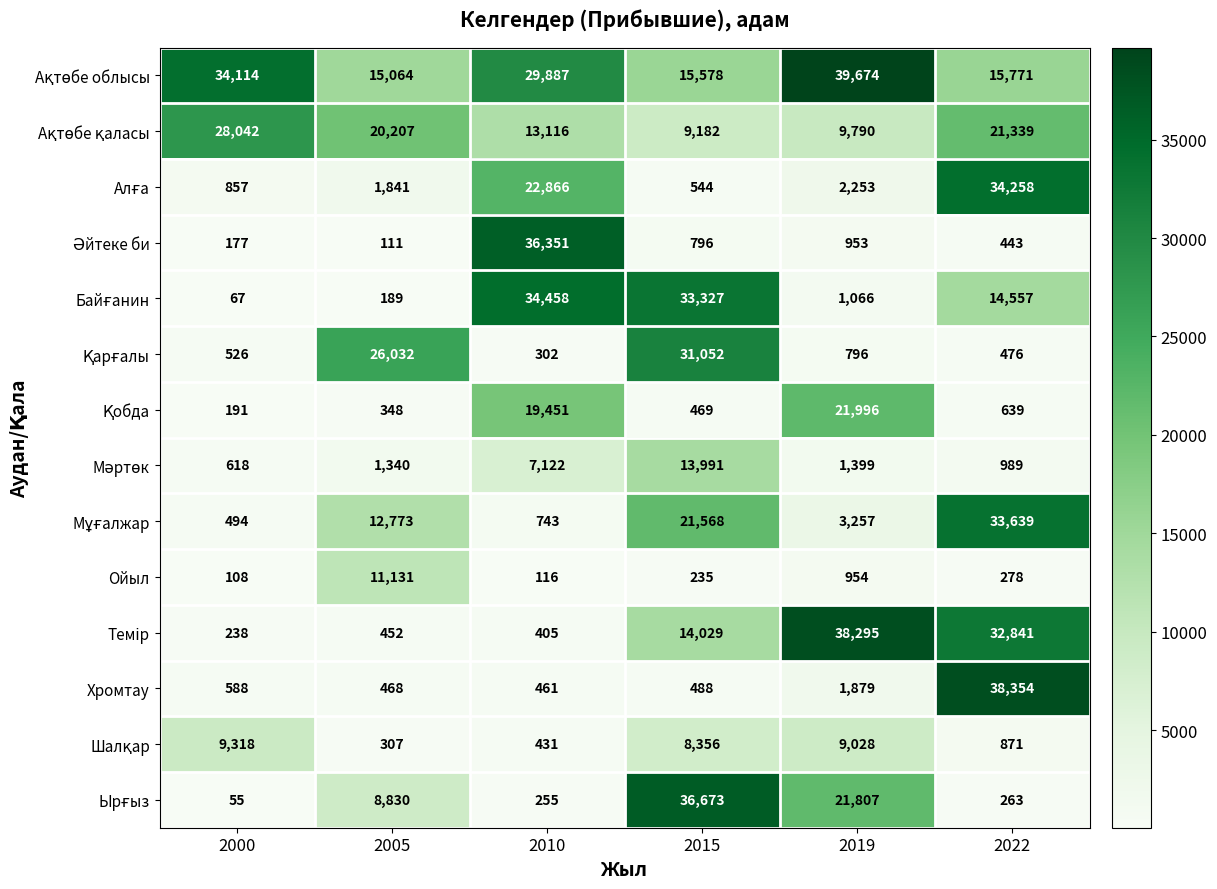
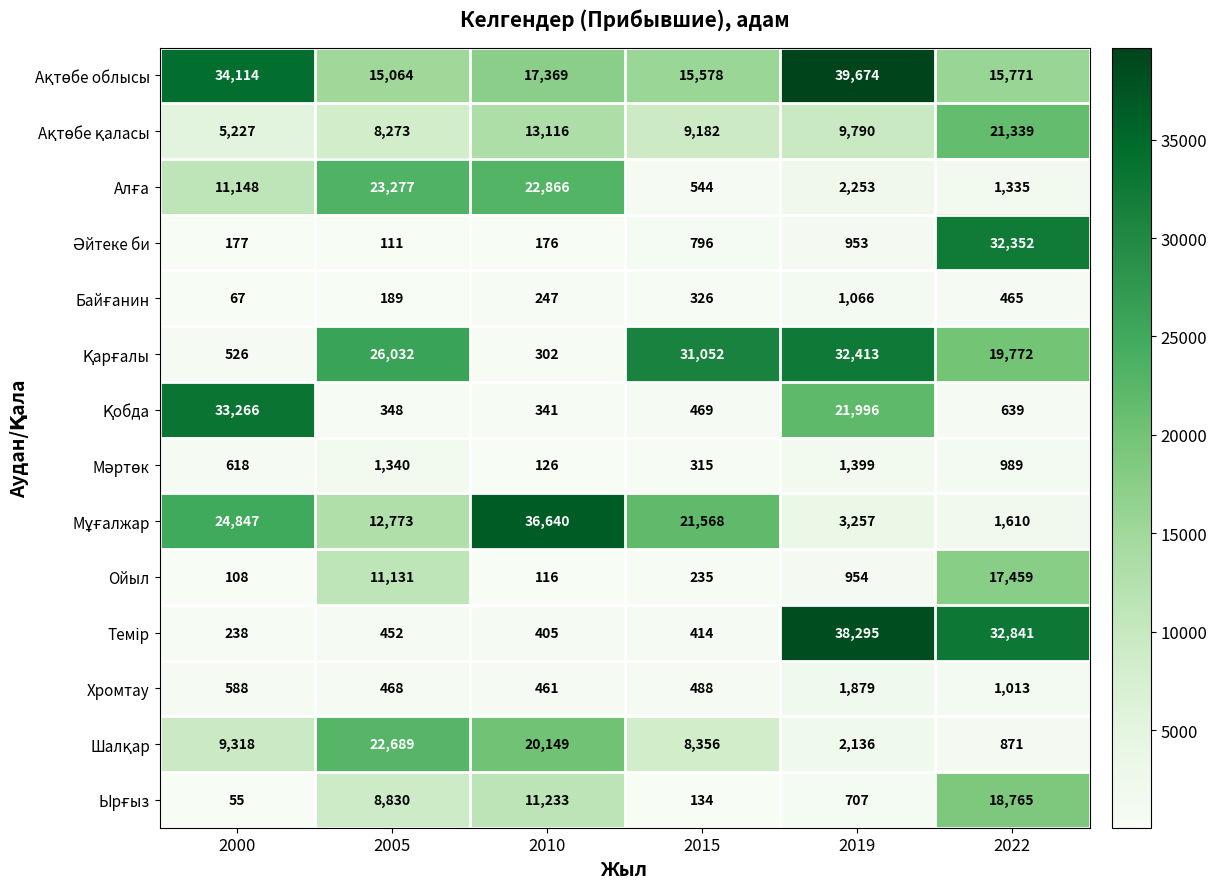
  {
    "Ақтөбе облысы": {
      "2000": "34,114",
      "2005": "15,064",
-     "2010": "29,887",
+     "2010": "17,369",
      "2015": "15,578",
      "2019": "39,674",
      "2022": "15,771"
    },
    "Ақтөбе қаласы": {
-     "2000": "28,042",
-     "2005": "20,207",
+     "2000": "5,227",
+     "2005": "8,273",
      "2010": "13,116",
      "2015": "9,182",
      "2019": "9,790",
      "2022": "21,339"
    },
    "Алға": {
-     "2000": "857",
-     "2005": "1,841",
+     "2000": "11,148",
+     "2005": "23,277",
      "2010": "22,866",
      "2015": "544",
      "2019": "2,253",
-     "2022": "34,258"
+     "2022": "1,335"
    },
    "Әйтеке би": {
      "2000": "177",
      "2005": "111",
-     "2010": "36,351",
+     "2010": "176",
      "2015": "796",
      "2019": "953",
-     "2022": "443"
+     "2022": "32,352"
    },
    "Байғанин": {
      "2000": "67",
      "2005": "189",
-     "2010": "34,458",
-     "2015": "33,327",
+     "2010": "247",
+     "2015": "326",
      "2019": "1,066",
-     "2022": "14,557"
+     "2022": "465"
    },
    "Қарғалы": {
      "2000": "526",
      "2005": "26,032",
      "2010": "302",
      "2015": "31,052",
-     "2019": "796",
-     "2022": "476"
+     "2019": "32,413",
+     "2022": "19,772"
    },
    "Қобда": {
-     "2000": "191",
+     "2000": "33,266",
      "2005": "348",
-     "2010": "19,451",
+     "2010": "341",
      "2015": "469",
      "2019": "21,996",
      "2022": "639"
    },
    "Мәртөк": {
      "2000": "618",
      "2005": "1,340",
-     "2010": "7,122",
-     "2015": "13,991",
+     "2010": "126",
+     "2015": "315",
      "2019": "1,399",
      "2022": "989"
    },
    "Мұғалжар": {
-     "2000": "494",
+     "2000": "24,847",
      "2005": "12,773",
-     "2010": "743",
+     "2010": "36,640",
      "2015": "21,568",
      "2019": "3,257",
-     "2022": "33,639"
+     "2022": "1,610"
    },
    "Ойыл": {
      "2000": "108",
      "2005": "11,131",
      "2010": "116",
      "2015": "235",
      "2019": "954",
-     "2022": "278"
+     "2022": "17,459"
    },
    "Темір": {
      "2000": "238",
      "2005": "452",
      "2010": "405",
-     "2015": "14,029",
+     "2015": "414",
      "2019": "38,295",
      "2022": "32,841"
    },
    "Хромтау": {
      "2000": "588",
      "2005": "468",
      "2010": "461",
      "2015": "488",
      "2019": "1,879",
-     "2022": "38,354"
+     "2022": "1,013"
    },
    "Шалқар": {
      "2000": "9,318",
-     "2005": "307",
-     "2010": "431",
+     "2005": "22,689",
+     "2010": "20,149",
      "2015": "8,356",
-     "2019": "9,028",
+     "2019": "2,136",
      "2022": "871"
    },
    "Ырғыз": {
      "2000": "55",
      "2005": "8,830",
-     "2010": "255",
-     "2015": "36,673",
-     "2019": "21,807",
-     "2022": "263"
+     "2010": "11,233",
+     "2015": "134",
+     "2019": "707",
+     "2022": "18,765"
    }
  }
